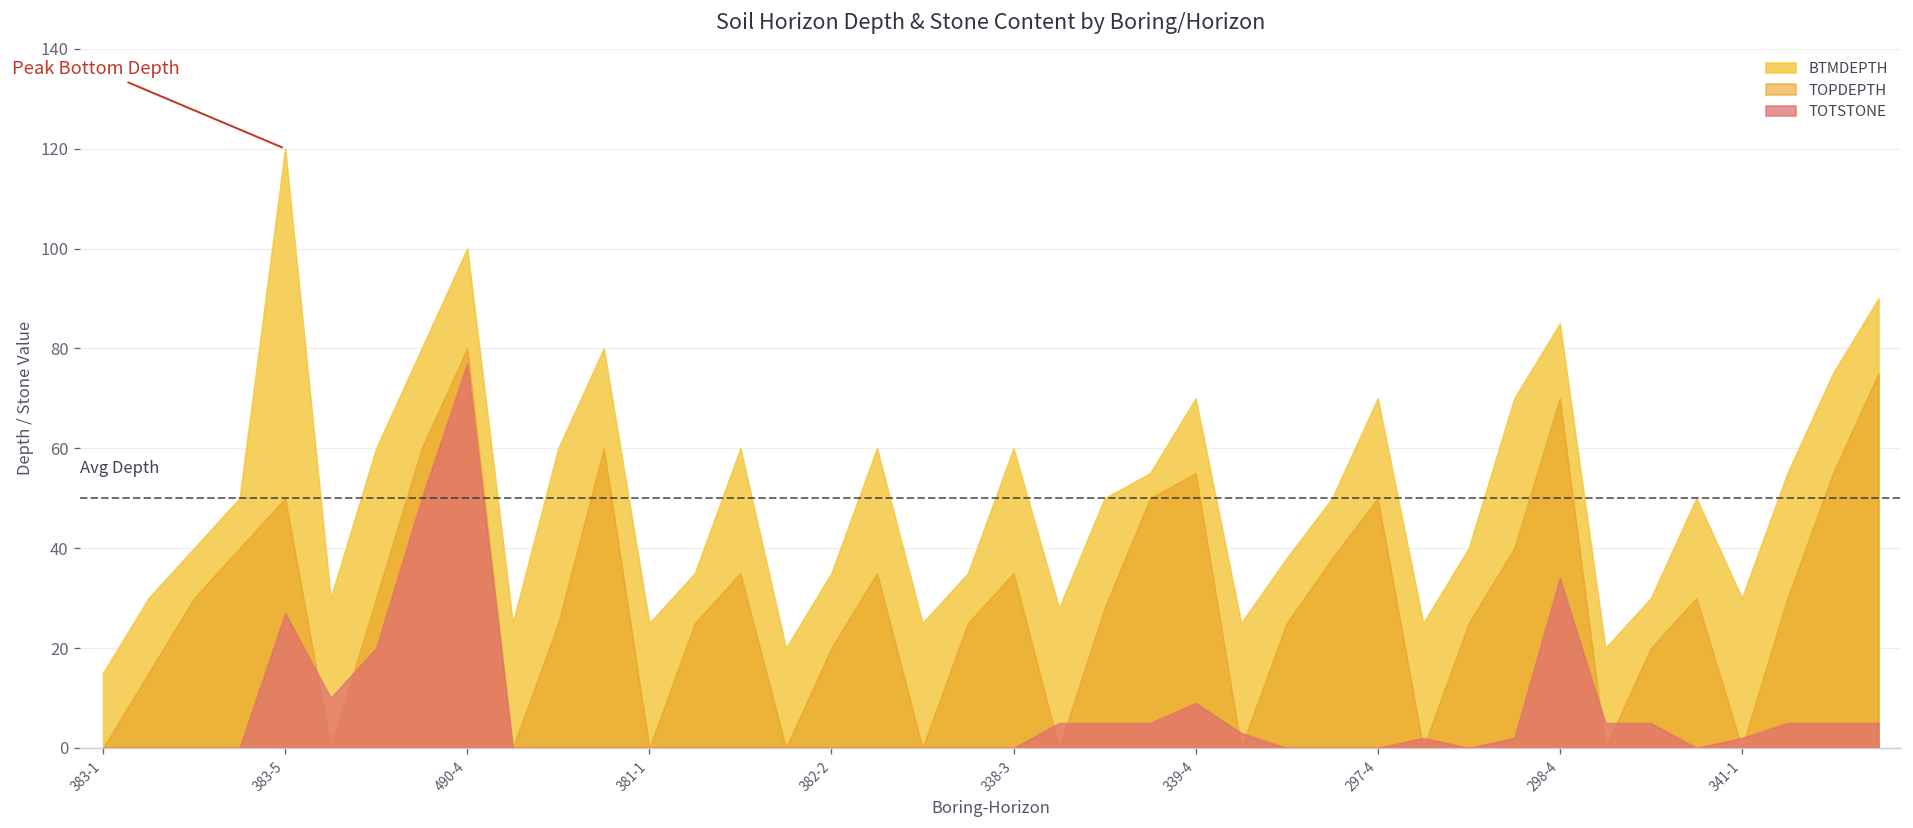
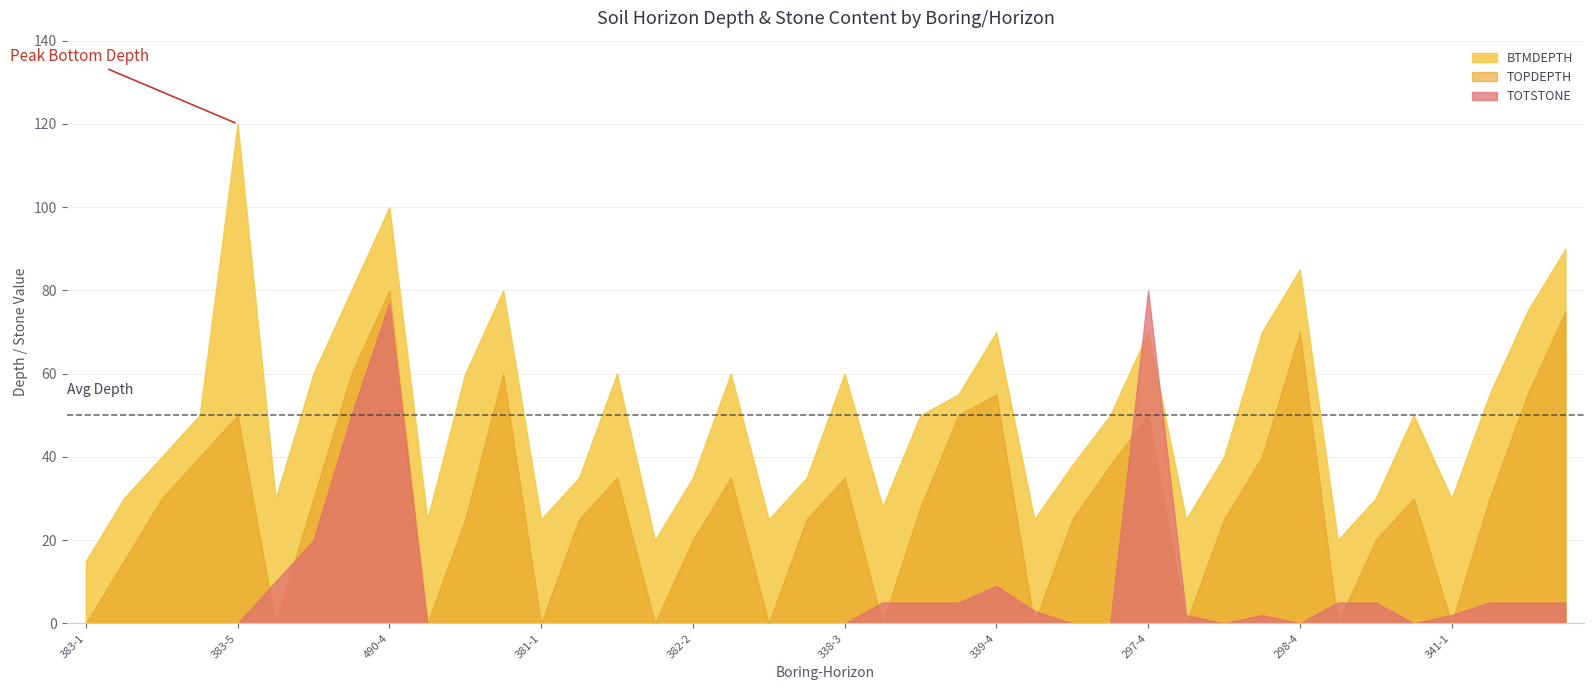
  {
    "TOTSTONE": {
-     "383-5": 27,
+     "383-5": 0,
      "490-4": 77,
      "382-2": 0,
      "338-3": 0,
      "339-4": 9,
-     "297-4": 0,
-     "298-4": 34,
+     "297-4": 80,
+     "298-4": 0,
      "341-1": 2
    }
  }
